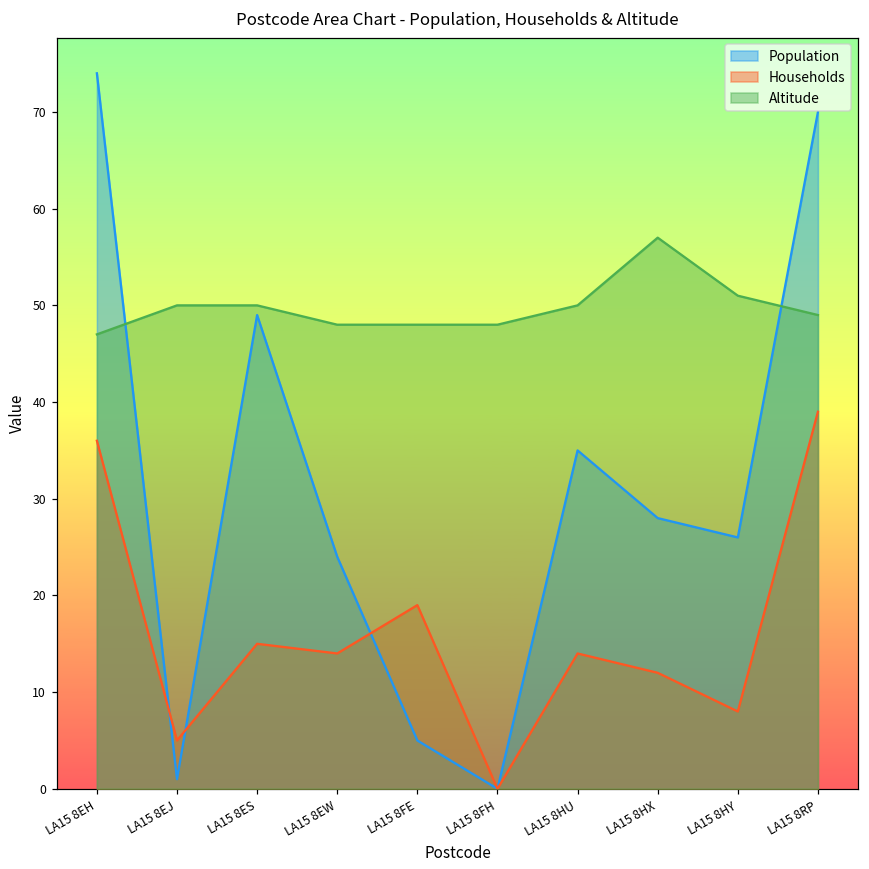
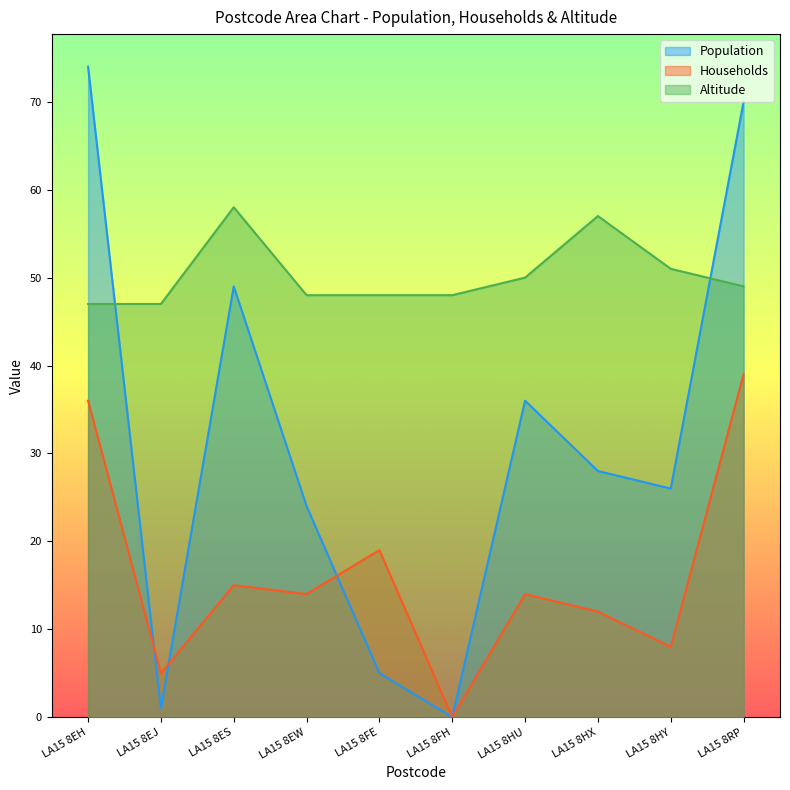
  {
    "Population": {
      "LA15 8EH": 74,
      "LA15 8EJ": 1,
      "LA15 8ES": 49,
      "LA15 8EW": 24,
      "LA15 8FE": 5,
-     "LA15 8HU": 35,
+     "LA15 8HU": 36,
      "LA15 8HX": 28,
      "LA15 8HY": 26
    },
    "Households": {
      "LA15 8EH": 36,
      "LA15 8EJ": 5,
      "LA15 8ES": 15,
      "LA15 8EW": 14,
      "LA15 8FE": 19,
      "LA15 8HU": 14,
      "LA15 8HX": 12,
      "LA15 8HY": 8,
      "LA15 8RP": 39
    },
    "Altitude": {
      "LA15 8EH": 47,
-     "LA15 8EJ": 50,
-     "LA15 8ES": 50,
+     "LA15 8EJ": 47,
+     "LA15 8ES": 58,
      "LA15 8EW": 48,
      "LA15 8FE": 48,
      "LA15 8FH": 48,
      "LA15 8HU": 50,
      "LA15 8HX": 57,
      "LA15 8HY": 51,
      "LA15 8RP": 49
    }
  }
